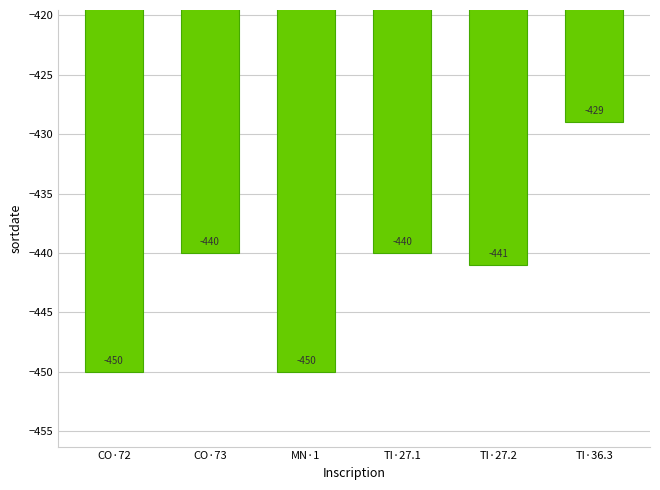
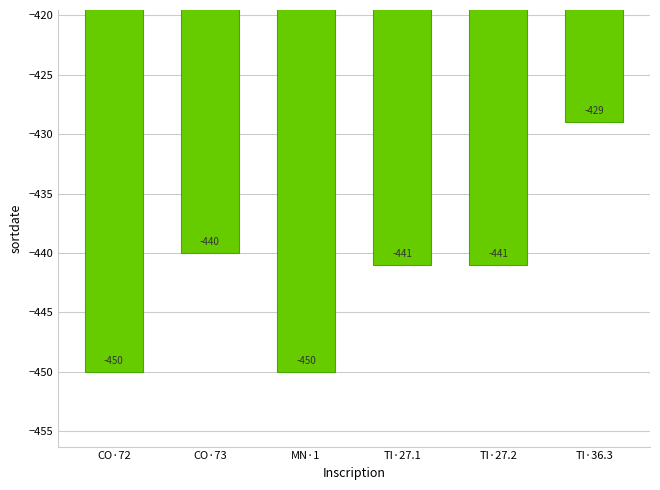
  {
    "CO·72": -450,
    "CO·73": -440,
    "MN·1": -450,
-   "TI·27.1": -440,
+   "TI·27.1": -441,
    "TI·27.2": -441,
    "TI·36.3": -429
  }
